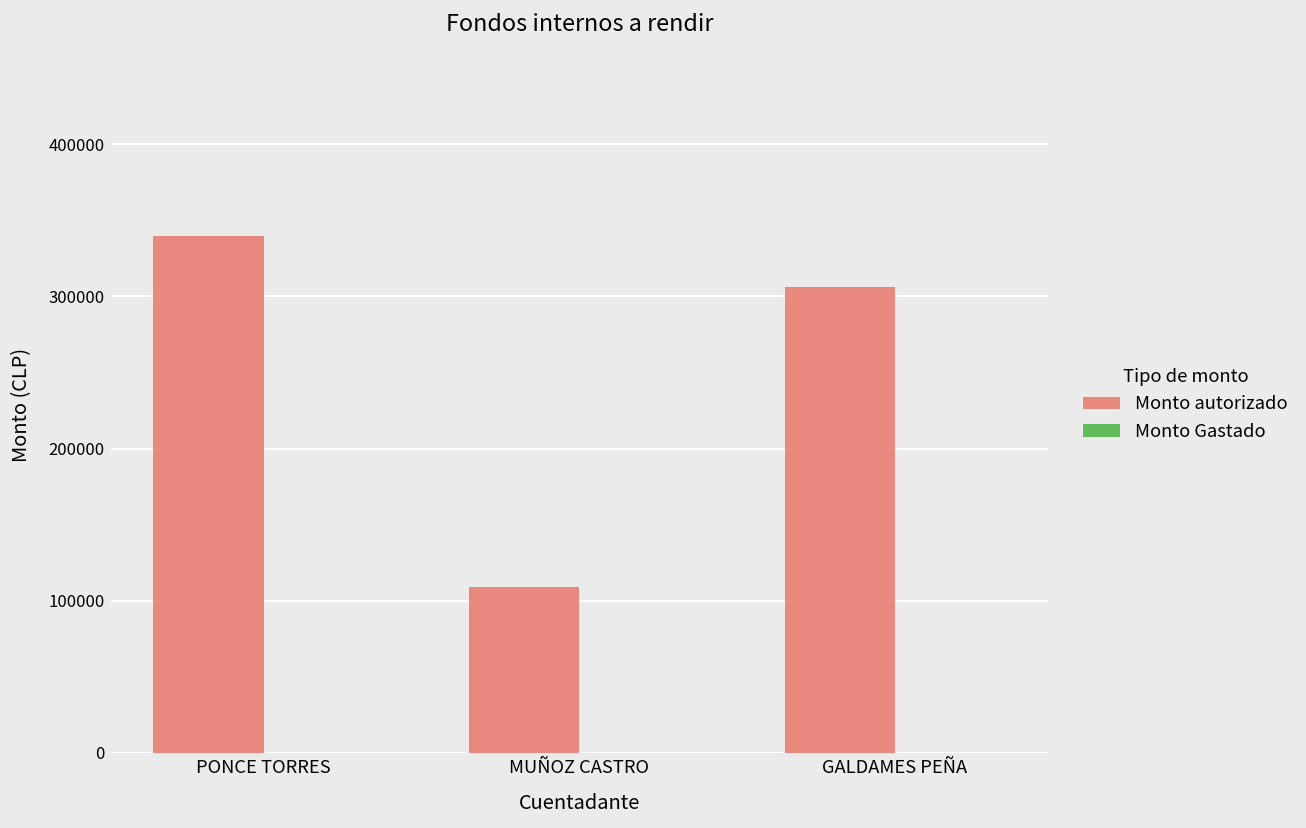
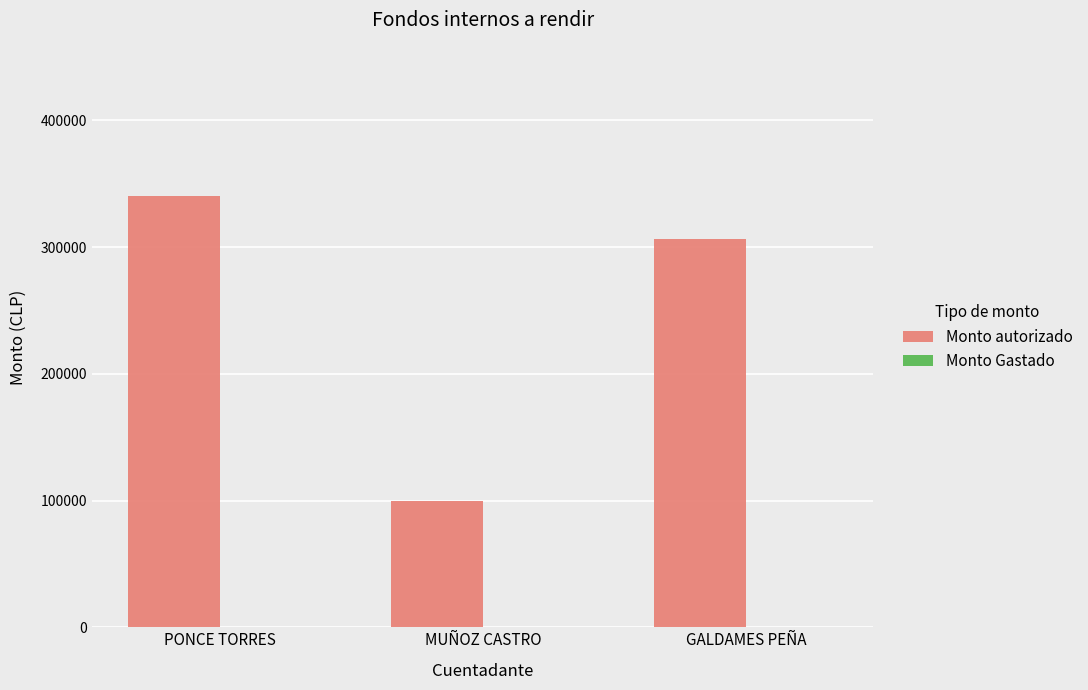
  {
    "Monto autorizado": {
      "PONCE TORRES": 340000,
-     "MUÑOZ CASTRO": 109000,
+     "MUÑOZ CASTRO": 100000,
      "GALDAMES PEÑA": 306000
    },
    "Monto Gastado": {
      "PONCE TORRES": 0,
      "MUÑOZ CASTRO": 0,
      "GALDAMES PEÑA": 0
    }
  }
